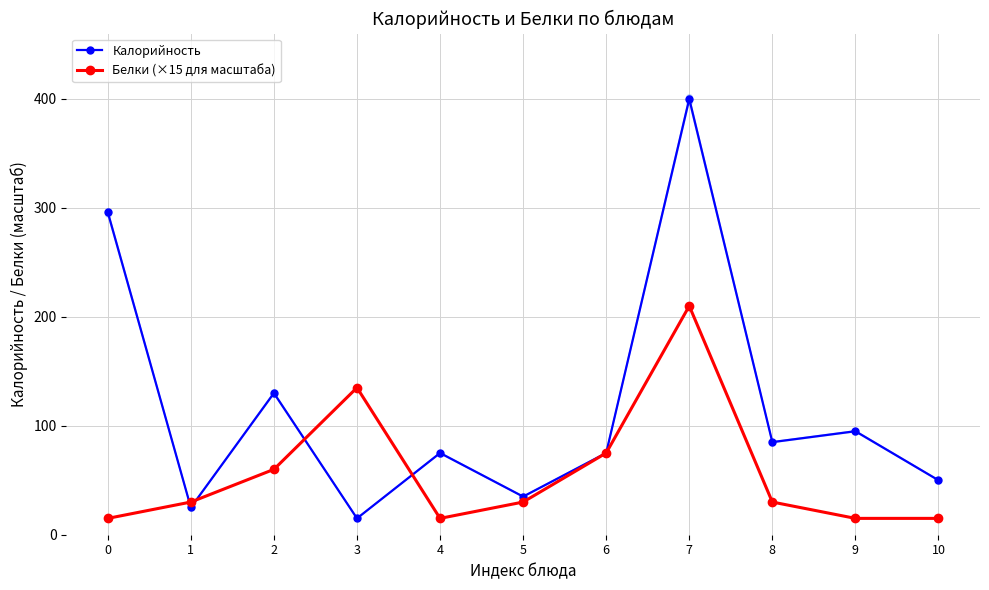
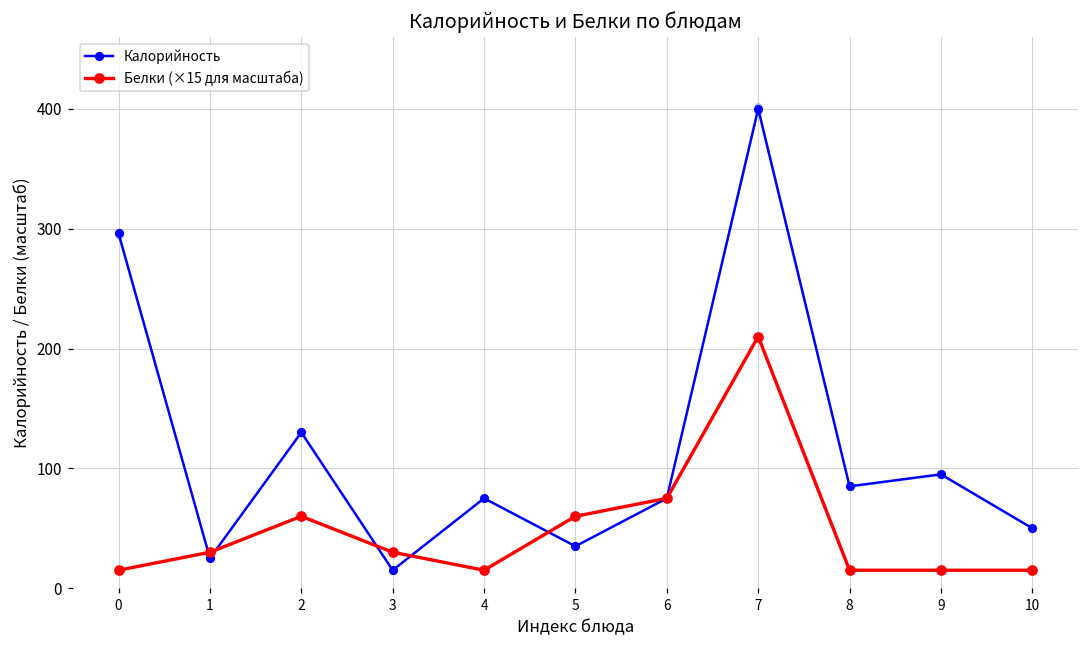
  {
    "Белки (×15 для масштаба)": {
      "0": 15,
      "1": 30,
      "2": 60,
-     "3": 135,
+     "3": 30,
      "4": 15,
-     "5": 30,
+     "5": 60,
      "7": 210,
-     "8": 30,
+     "8": 15,
      "9": 15,
      "10": 15
    }
  }
